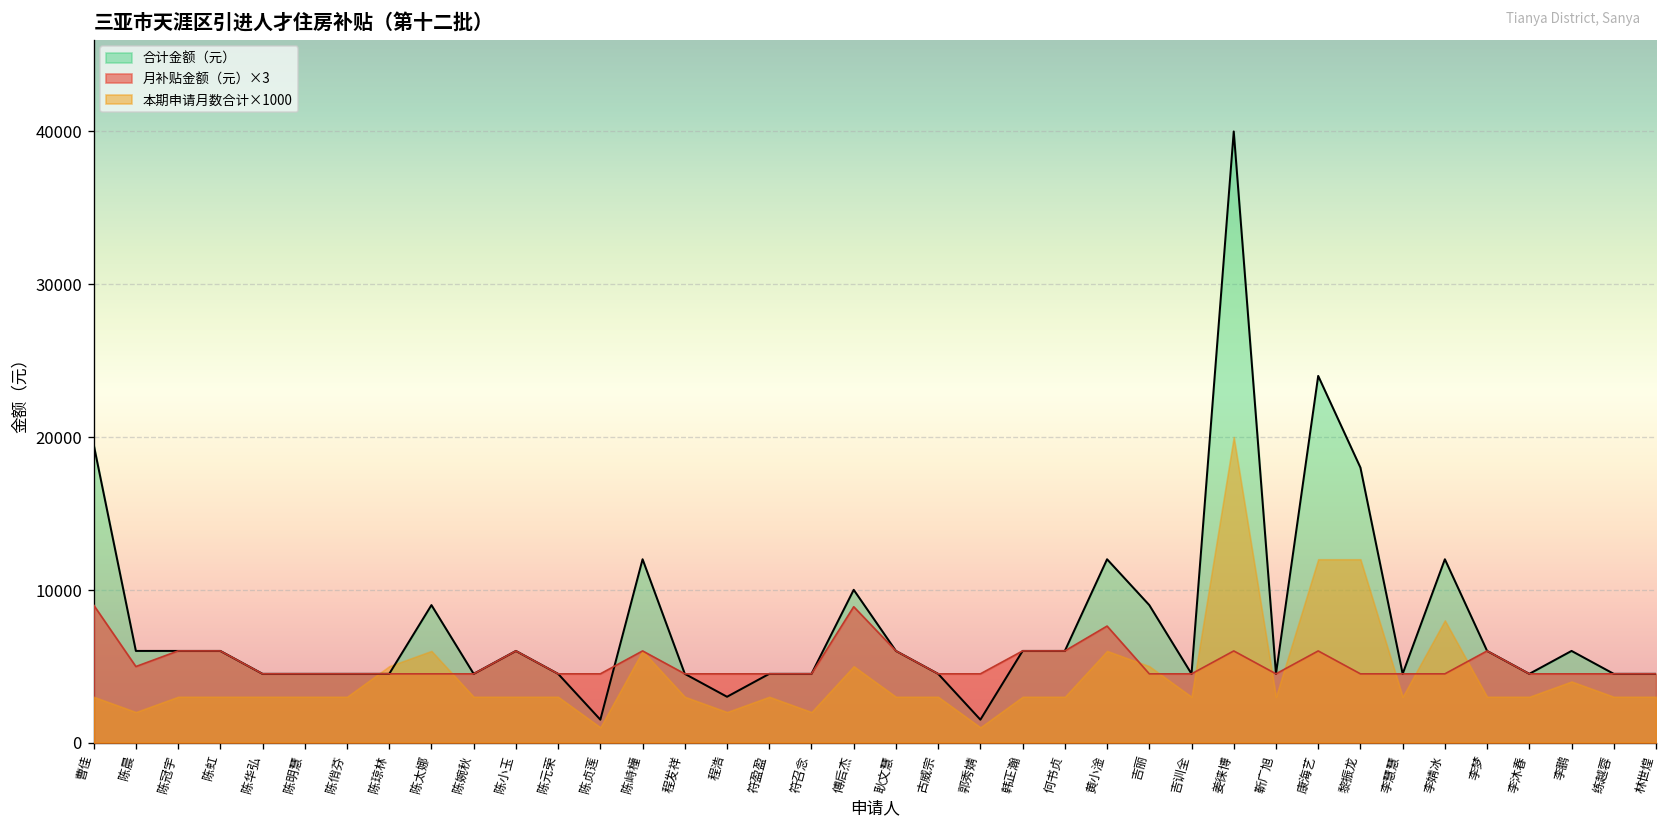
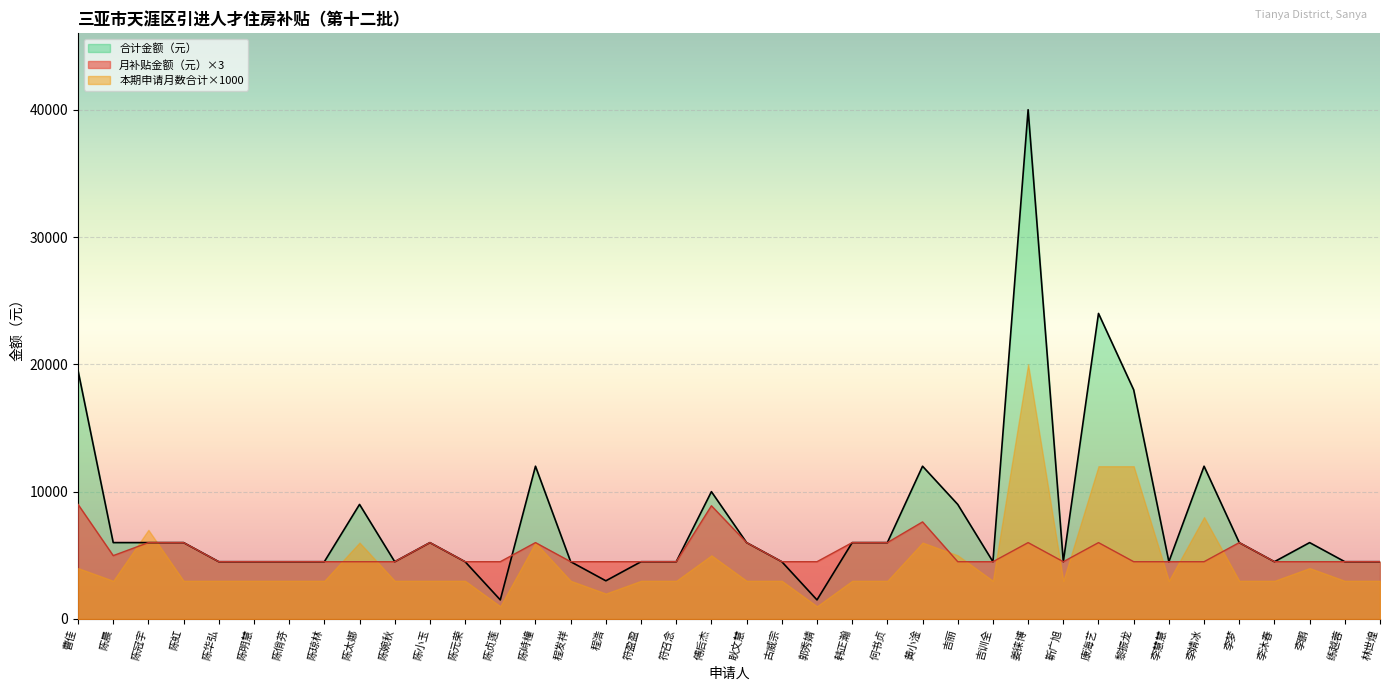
  {
    "合计金额（元）": {
      "曹佳": 19500,
      "陈晨": 6000,
      "陈太娜": 9000,
      "陈贞莲": 1500,
      "陈峙橦": 12000,
      "程浩": 3000,
      "傅后杰": 10000,
      "郭秀婧": 1500,
      "黄小淦": 12000,
      "吉丽": 9000,
      "姜徕博": 40000,
      "康海艺": 24000,
      "黎振龙": 18000,
      "李婧冰": 12000,
      "李鹏": 6000
    },
    "月补贴金额（元）×3": {
      "曹佳": 9000,
      "陈晨": 5000,
      "陈太娜": 4500,
      "陈贞莲": 4500,
      "程浩": 4500,
      "傅后杰": 8900,
      "郭秀婧": 4500,
      "黄小淦": 7600,
      "吉丽": 4500,
      "姜徕博": 6000,
      "康海艺": 6000,
      "黎振龙": 4500,
      "李婧冰": 4500,
      "李鹏": 4500
    },
    "本期申请月数合计×1000": {
-     "曹佳": 3000,
-     "陈晨": 2000,
-     "陈冠宇": 3000,
+     "曹佳": 4000,
+     "陈晨": 3000,
+     "陈冠宇": 7000,
      "陈虹": 3000,
      "陈华弘": 3000,
      "陈明慧": 3000,
      "陈俏芬": 3000,
-     "陈琼林": 5000,
+     "陈琼林": 3000,
      "陈太娜": 6000,
      "陈婉秋": 3000,
      "陈小玉": 3000,
      "陈元荣": 3000,
      "陈贞莲": 1000,
      "程发祥": 3000,
      "程浩": 2000,
      "符盈盈": 3000,
-     "符召念": 2000,
+     "符召念": 3000,
      "傅后杰": 5000,
      "耿文慧": 3000,
      "古威宗": 3000,
      "郭秀婧": 1000,
      "韩正瀚": 3000,
      "何书贞": 3000,
      "黄小淦": 6000,
      "吉丽": 5000,
      "吉训全": 3000,
      "姜徕博": 20000,
      "靳广旭": 3000,
      "康海艺": 12000,
      "黎振龙": 12000,
      "李慧慧": 3000,
      "李婧冰": 8000,
      "李梦": 3000,
      "李沐春": 3000,
      "李鹏": 4000,
      "练越蓉": 3000,
      "林世煌": 3000
    }
  }
